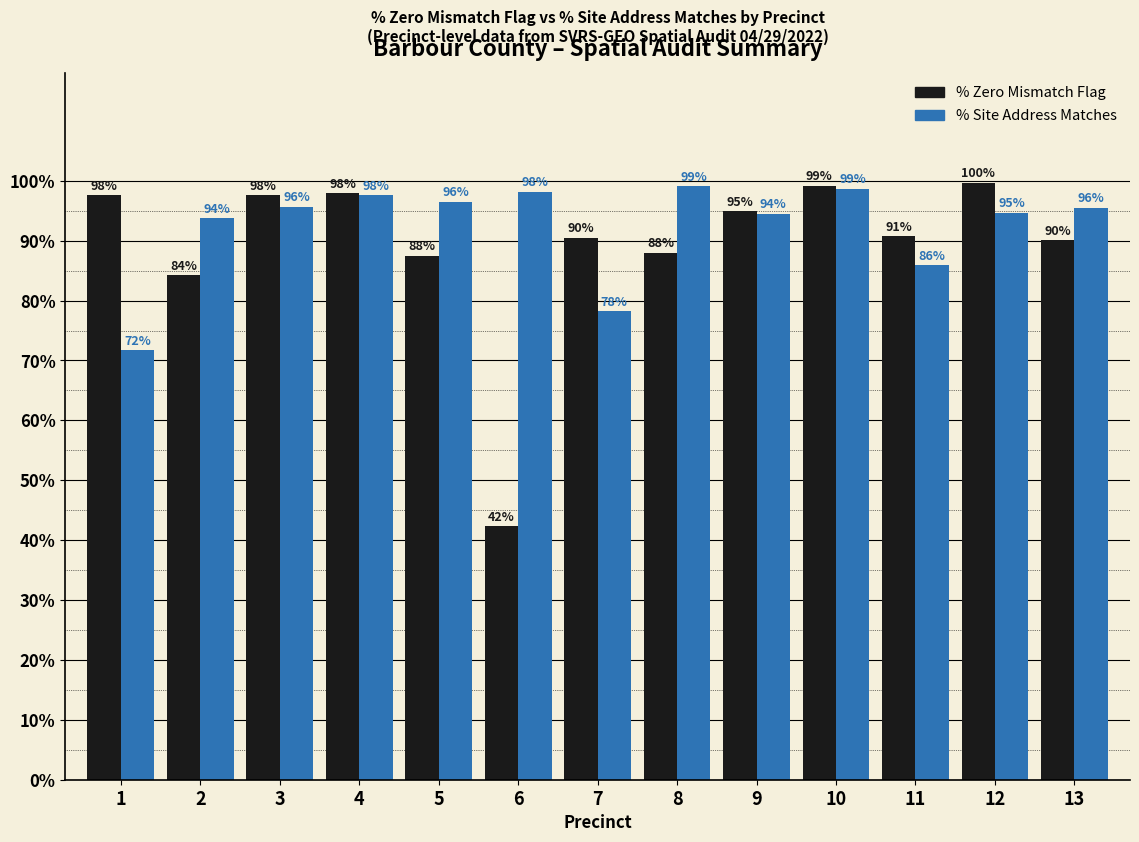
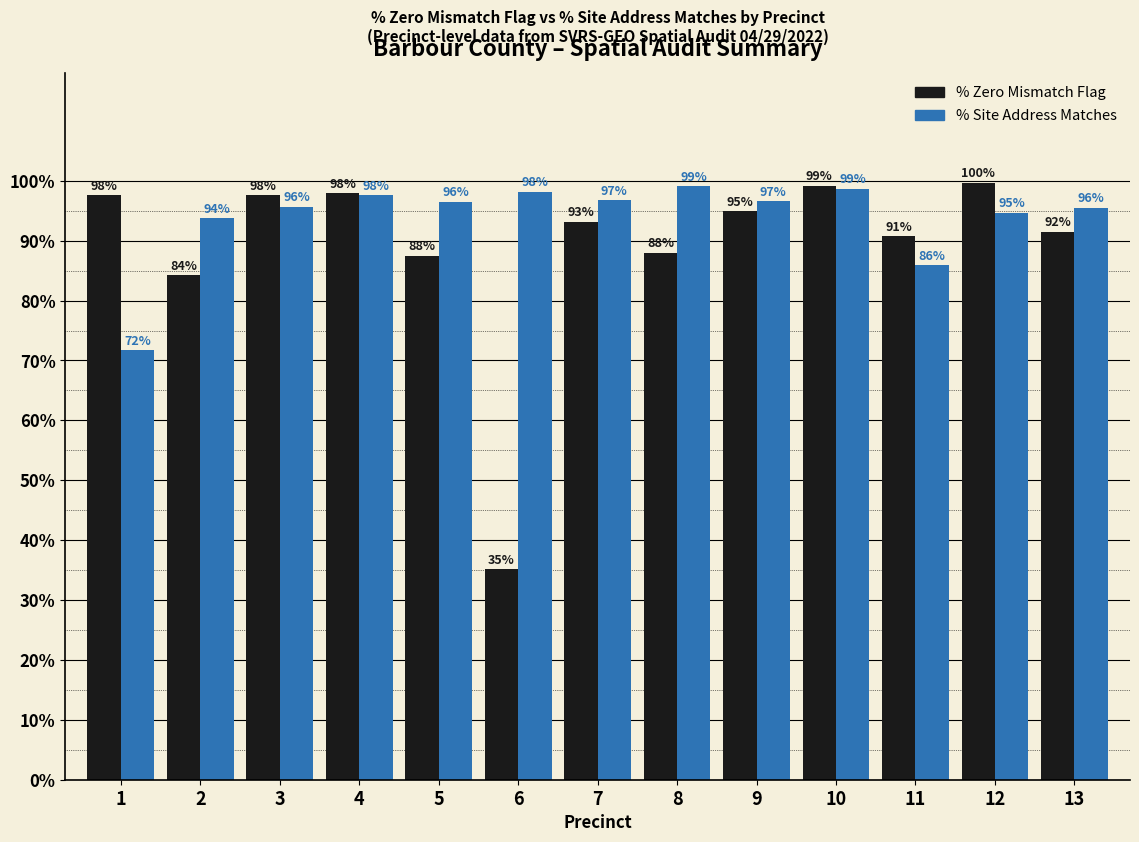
  {
    "% Zero Mismatch Flag": {
      "1": "98%",
      "2": "84%",
      "3": "98%",
      "4": "98%",
      "5": "88%",
-     "6": "42%",
-     "7": "90%",
+     "6": "35%",
+     "7": "93%",
      "8": "88%",
      "9": "95%",
      "10": "99%",
      "11": "91%",
      "12": "100%",
-     "13": "90%"
+     "13": "92%"
    },
    "% Site Address Matches": {
      "1": "72%",
      "2": "94%",
      "3": "96%",
      "4": "98%",
      "5": "96%",
      "6": "98%",
-     "7": "78%",
+     "7": "97%",
      "8": "99%",
-     "9": "94%",
+     "9": "97%",
      "10": "99%",
      "11": "86%",
      "12": "95%",
      "13": "96%"
    }
  }
